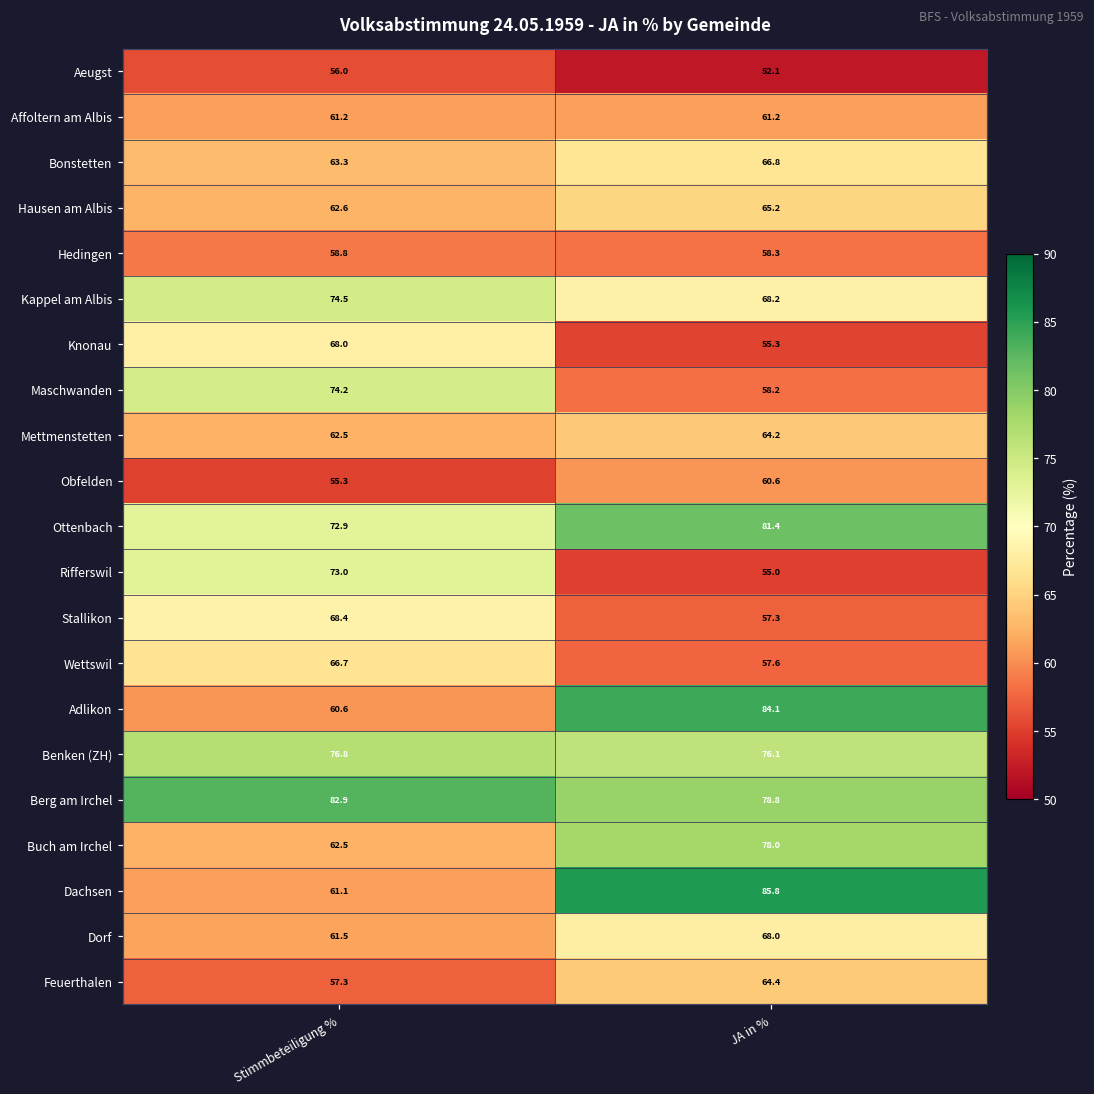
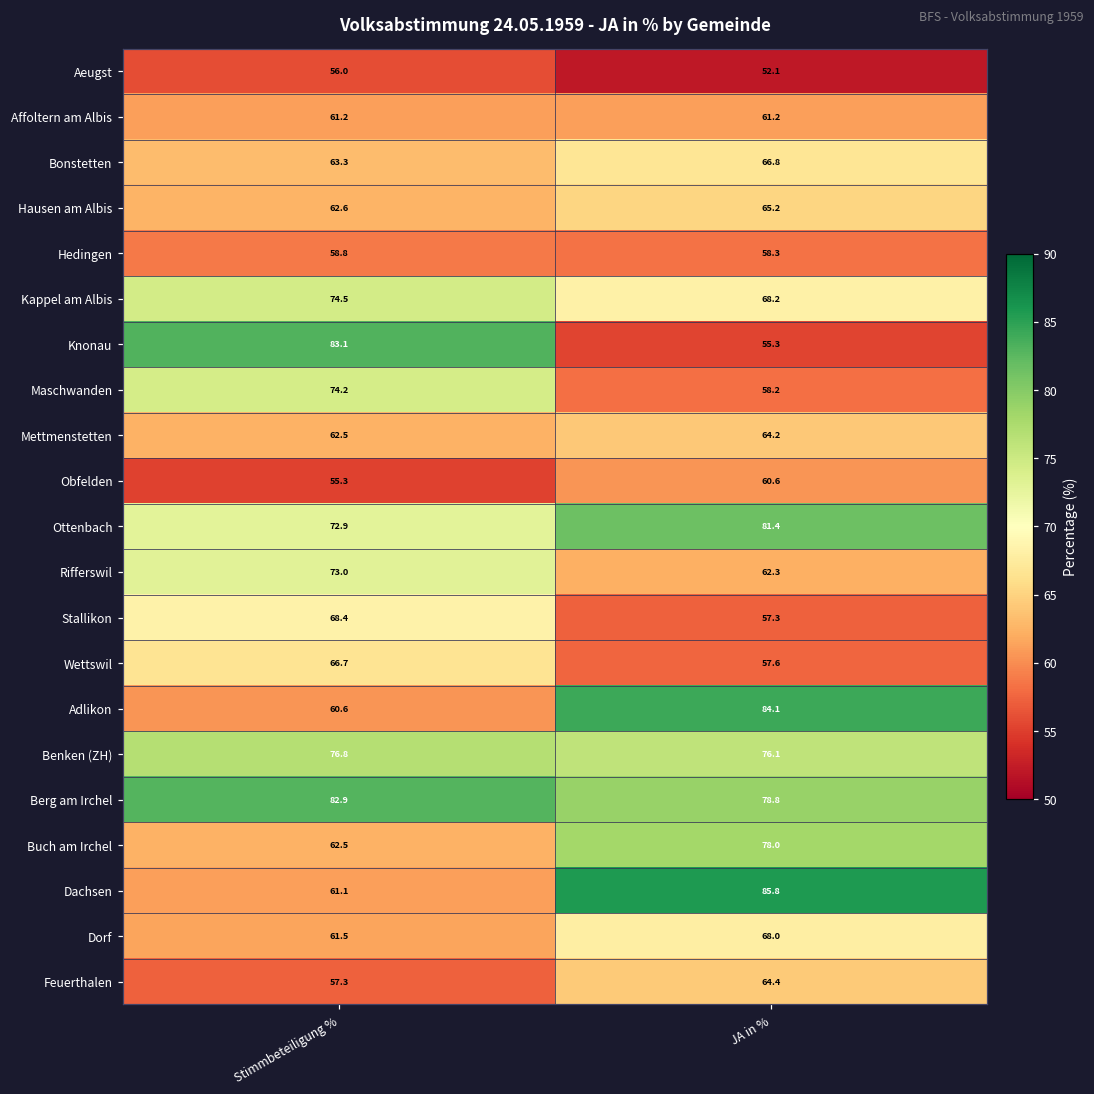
  {
    "Aeugst": {
      "Stimmbeteiligung %": 56.0,
      "JA in %": 52.1
    },
    "Affoltern am Albis": {
      "Stimmbeteiligung %": 61.2,
      "JA in %": 61.2
    },
    "Bonstetten": {
      "Stimmbeteiligung %": 63.3,
      "JA in %": 66.8
    },
    "Hausen am Albis": {
      "Stimmbeteiligung %": 62.6,
      "JA in %": 65.2
    },
    "Hedingen": {
      "Stimmbeteiligung %": 58.8,
      "JA in %": 58.3
    },
    "Kappel am Albis": {
      "Stimmbeteiligung %": 74.5,
      "JA in %": 68.2
    },
    "Knonau": {
-     "Stimmbeteiligung %": 68.0,
+     "Stimmbeteiligung %": 83.1,
      "JA in %": 55.3
    },
    "Maschwanden": {
      "Stimmbeteiligung %": 74.2,
      "JA in %": 58.2
    },
    "Mettmenstetten": {
      "Stimmbeteiligung %": 62.5,
      "JA in %": 64.2
    },
    "Obfelden": {
      "Stimmbeteiligung %": 55.3,
      "JA in %": 60.6
    },
    "Ottenbach": {
      "Stimmbeteiligung %": 72.9,
      "JA in %": 81.4
    },
    "Rifferswil": {
      "Stimmbeteiligung %": 73.0,
-     "JA in %": 55.0
+     "JA in %": 62.3
    },
    "Stallikon": {
      "Stimmbeteiligung %": 68.4,
      "JA in %": 57.3
    },
    "Wettswil": {
      "Stimmbeteiligung %": 66.7,
      "JA in %": 57.6
    },
    "Adlikon": {
      "Stimmbeteiligung %": 60.6,
      "JA in %": 84.1
    },
    "Benken (ZH)": {
      "Stimmbeteiligung %": 76.8,
      "JA in %": 76.1
    },
    "Berg am Irchel": {
      "Stimmbeteiligung %": 82.9,
      "JA in %": 78.8
    },
    "Buch am Irchel": {
      "Stimmbeteiligung %": 62.5,
      "JA in %": 78.0
    },
    "Dachsen": {
      "Stimmbeteiligung %": 61.1,
      "JA in %": 85.8
    },
    "Dorf": {
      "Stimmbeteiligung %": 61.5,
      "JA in %": 68.0
    },
    "Feuerthalen": {
      "Stimmbeteiligung %": 57.3,
      "JA in %": 64.4
    }
  }
